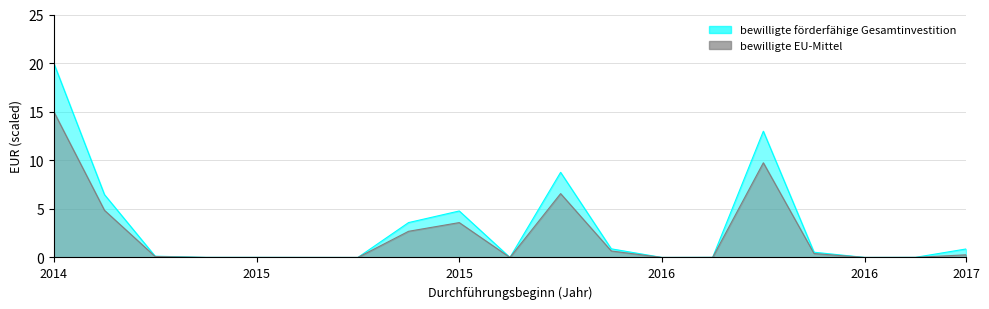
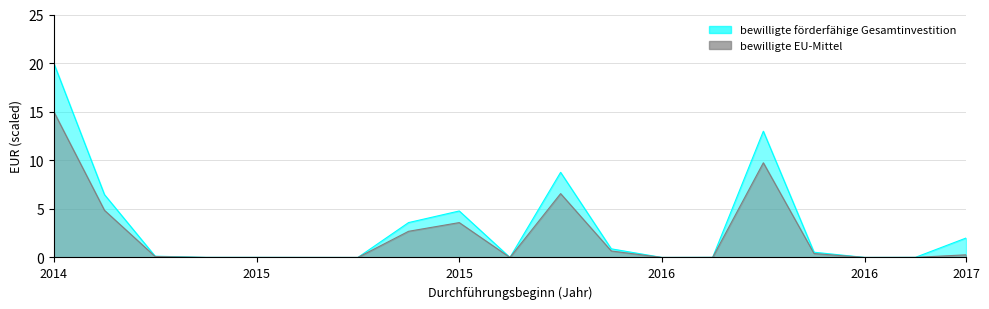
  {
    "bewilligte förderfähige Gesamtinvestition": {
      "2014": 20,
-     "2017": 1
+     "2017": 2
    },
    "bewilligte EU-Mittel": {
      "2014": 15,
      "2017": 0
    }
  }
